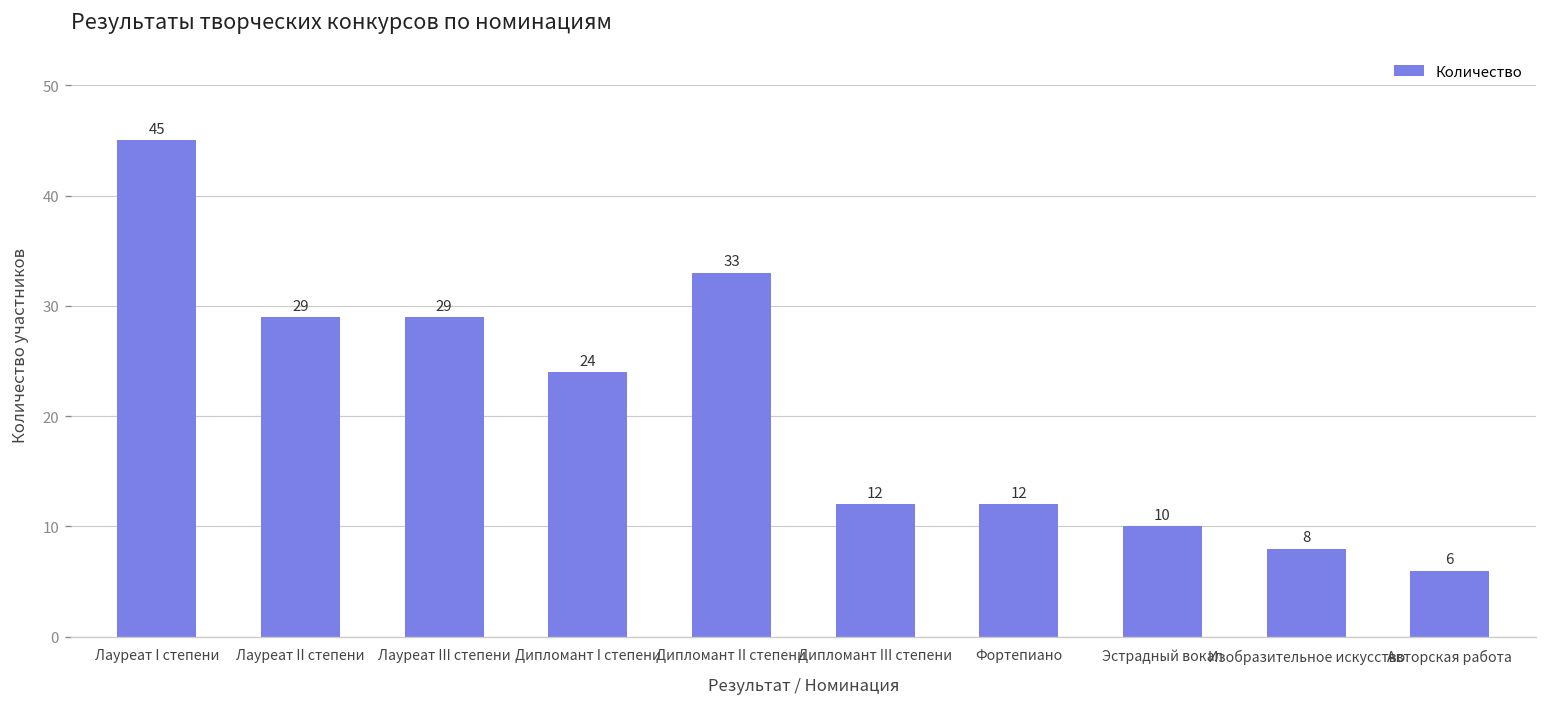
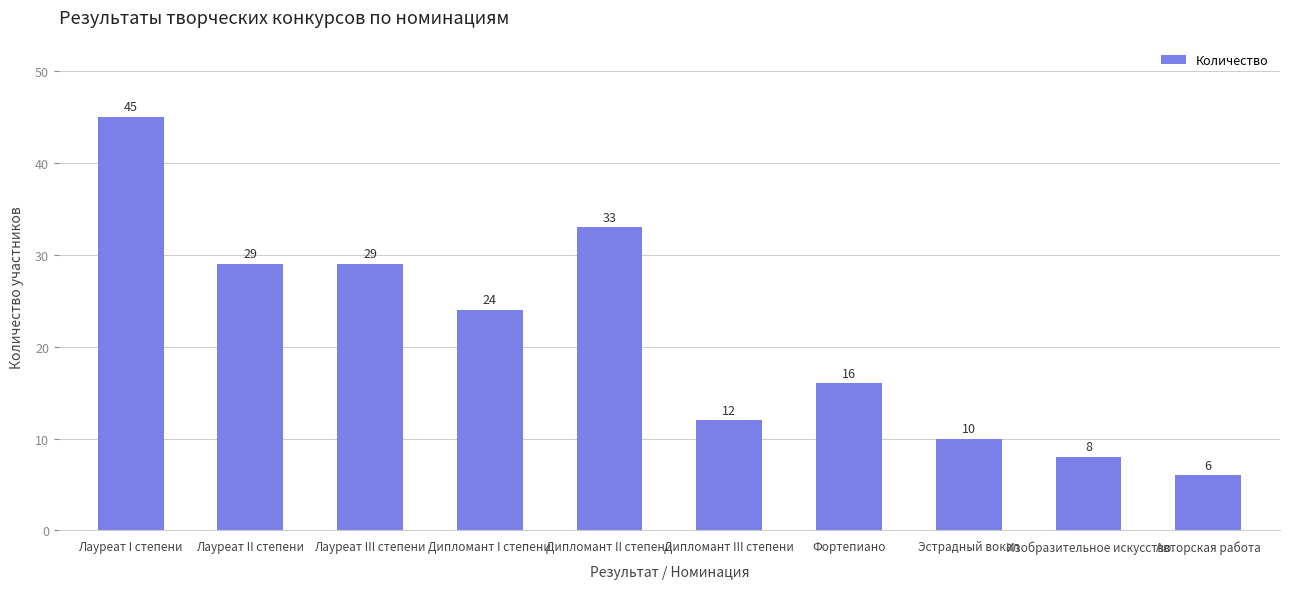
  {
    "Лауреат I степени": 45,
    "Лауреат II степени": 29,
    "Лауреат III степени": 29,
    "Дипломант I степени": 24,
    "Дипломант II степени": 33,
    "Дипломант III степени": 12,
-   "Фортепиано": 12,
+   "Фортепиано": 16,
    "Эстрадный вокал": 10,
    "Изобразительное искусство": 8,
    "Авторская работа": 6
  }
